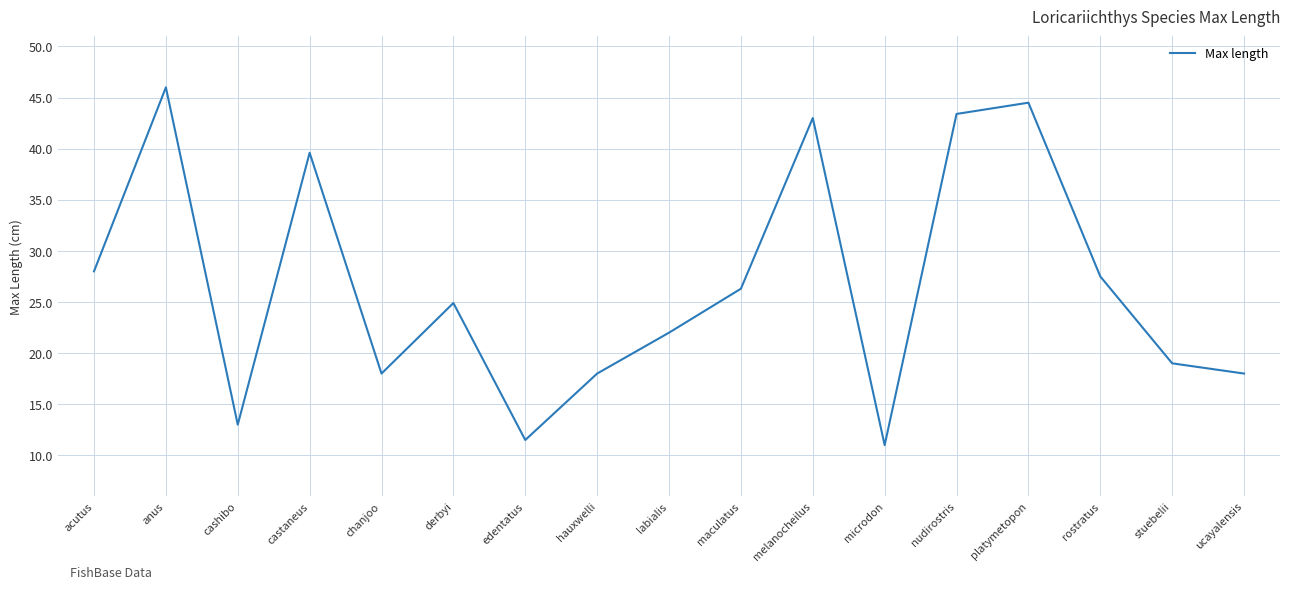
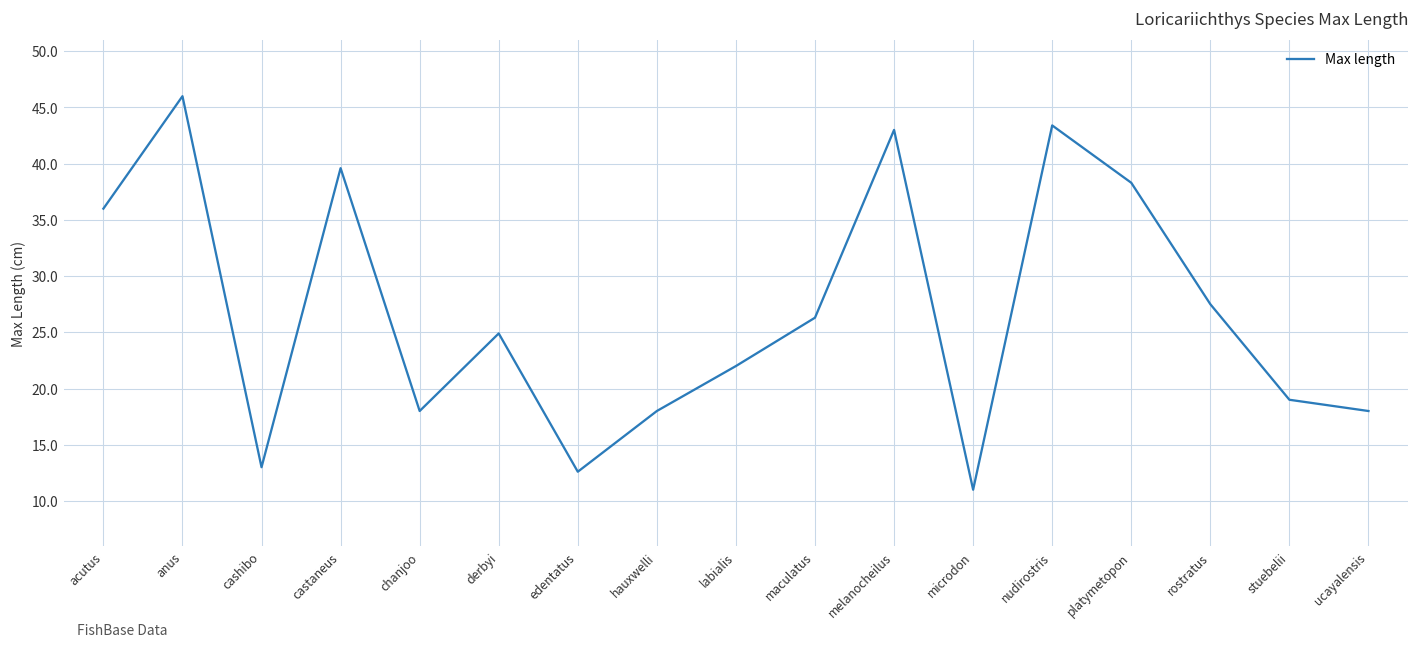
  {
-   "acutus": 28,
+   "acutus": 36,
    "anus": 46.0,
    "cashibo": 13.0,
    "castaneus": 39.6,
    "chanjoo": 18.0,
    "derbyi": 24.9,
-   "edentatus": 11.5,
+   "edentatus": 12.6,
    "hauxwelli": 18.0,
    "labialis": 22.0,
    "maculatus": 26.3,
    "melanocheilus": 43.0,
    "microdon": 11.0,
    "nudirostris": 43.4,
-   "platymetopon": 44.5,
+   "platymetopon": 38.3,
    "rostratus": 27.5,
    "stuebelii": 19.0,
    "ucayalensis": 18.0
  }
